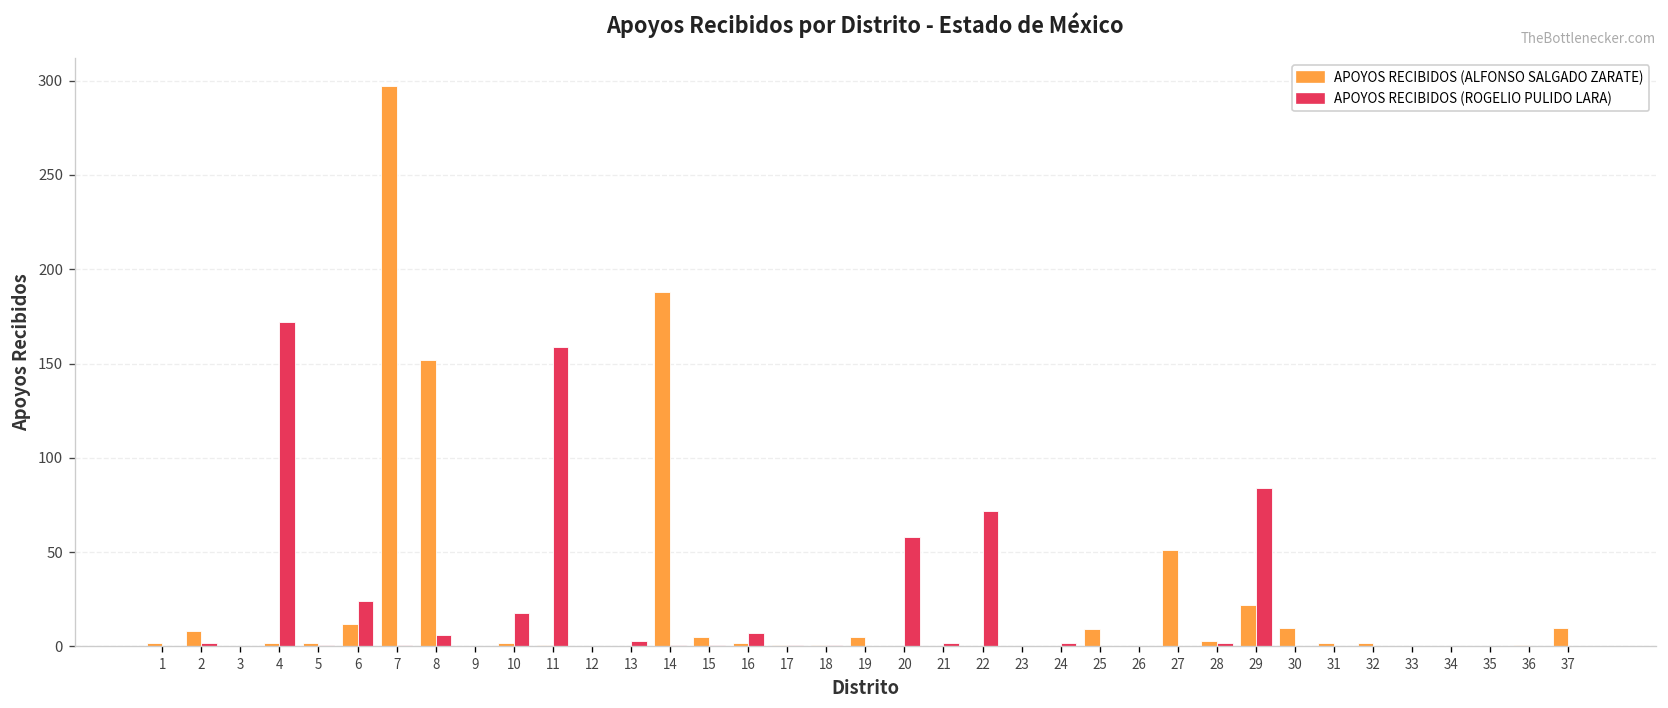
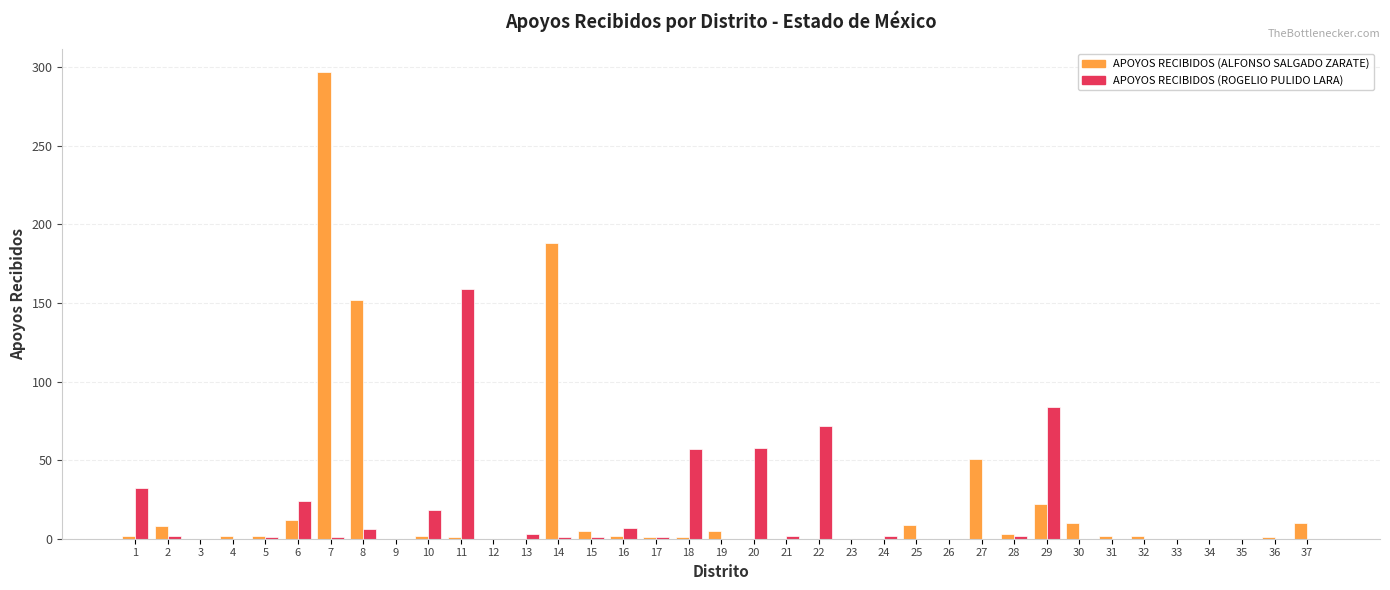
  {
    "APOYOS RECIBIDOS (ALFONSO SALGADO ZARATE)": {
      "1": 2,
      "2": 8,
      "3": 0,
      "4": 2,
      "5": 2,
      "6": 12,
      "7": 297,
      "8": 152,
      "9": 0,
      "10": 2,
      "12": 0,
      "13": 0,
      "14": 188,
      "15": 5,
      "16": 2,
      "19": 5,
      "20": 0,
      "21": 0,
      "22": 0,
      "23": 0,
      "24": 0,
      "25": 9,
      "26": 0,
      "27": 51,
      "28": 3,
      "29": 22,
      "30": 10,
      "31": 2,
      "32": 2,
      "33": 0,
      "34": 0,
      "35": 0,
      "37": 10
    },
    "APOYOS RECIBIDOS (ROGELIO PULIDO LARA)": {
-     "1": 0,
+     "1": 32,
      "2": 2,
      "3": 0,
-     "4": 172,
+     "4": 0,
      "6": 24,
      "8": 6,
      "9": 0,
      "10": 18,
      "11": 159,
      "12": 0,
      "13": 3,
      "16": 7,
-     "18": 1,
+     "18": 57,
      "19": 0,
      "20": 58,
      "21": 2,
      "22": 72,
      "23": 0,
      "24": 2,
      "25": 0,
      "26": 0,
      "27": 0,
      "28": 2,
      "29": 84,
      "30": 0,
      "31": 0,
      "32": 0,
      "33": 0,
      "34": 0,
      "35": 0,
      "36": 0,
      "37": 0
    }
  }
